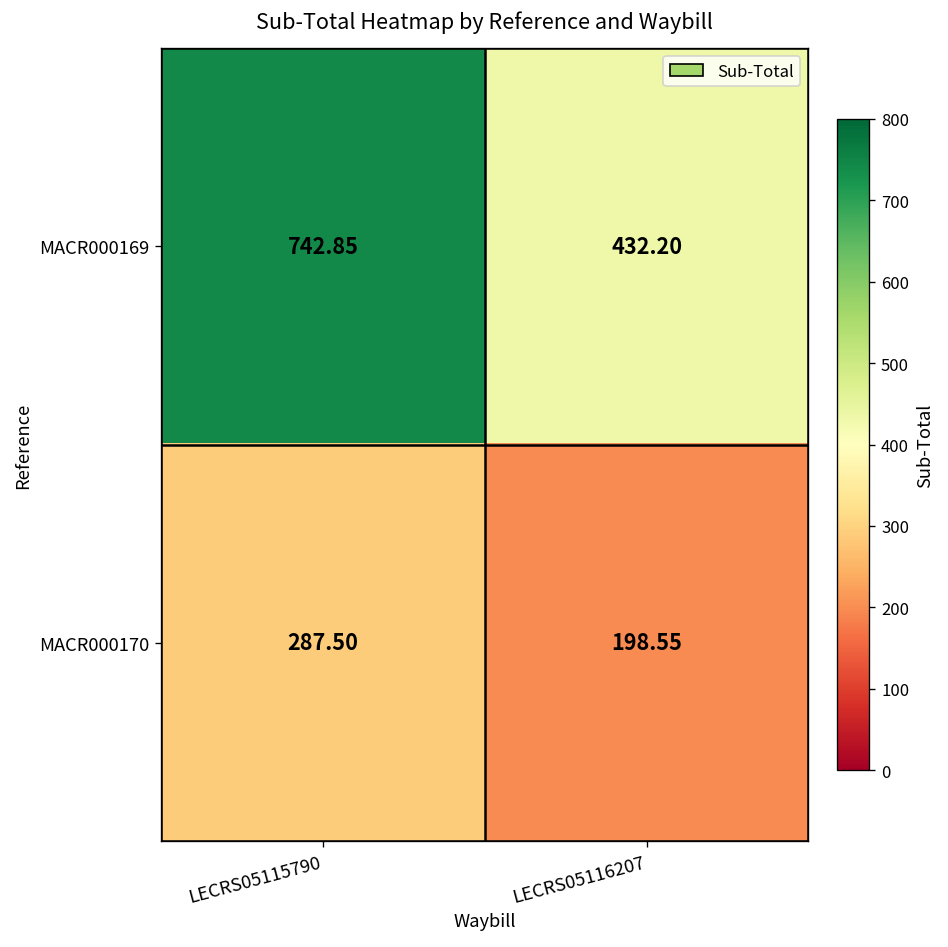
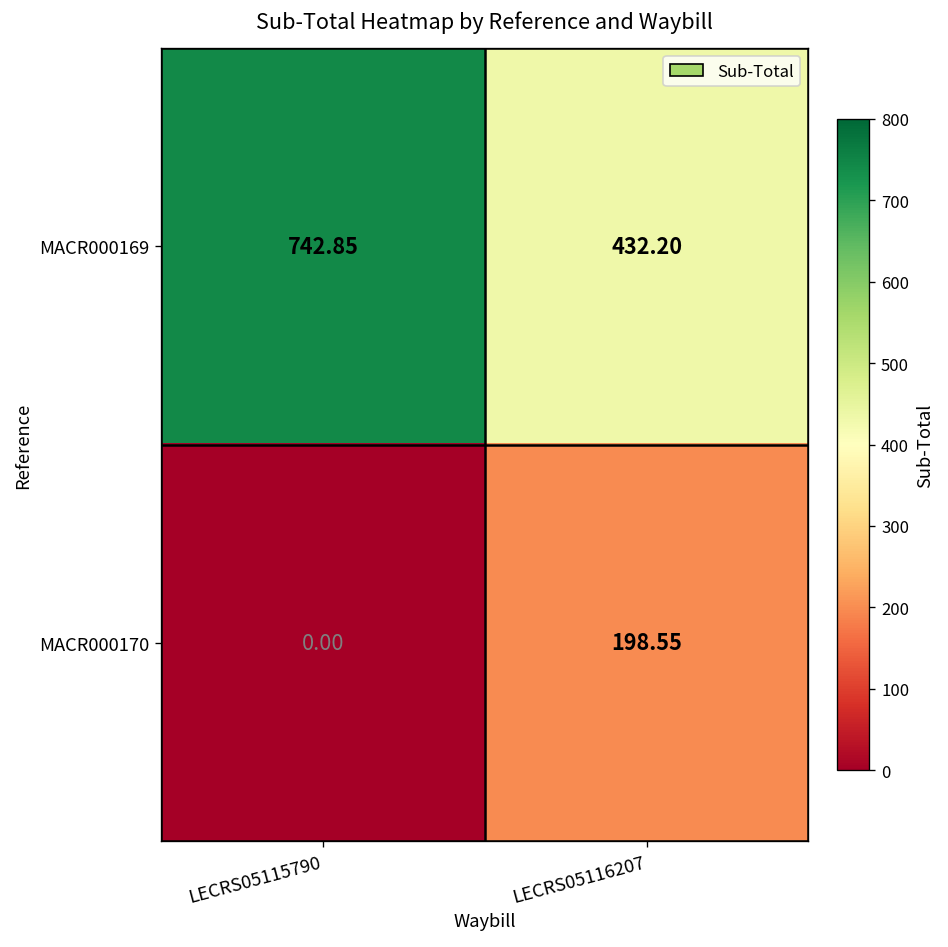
  {
    "MACR000169": {
      "LECRS05115790": 742.85,
      "LECRS05116207": 432.20
    },
    "MACR000170": {
-     "LECRS05115790": 287.50,
+     "LECRS05115790": 0.00,
      "LECRS05116207": 198.55
    }
  }
